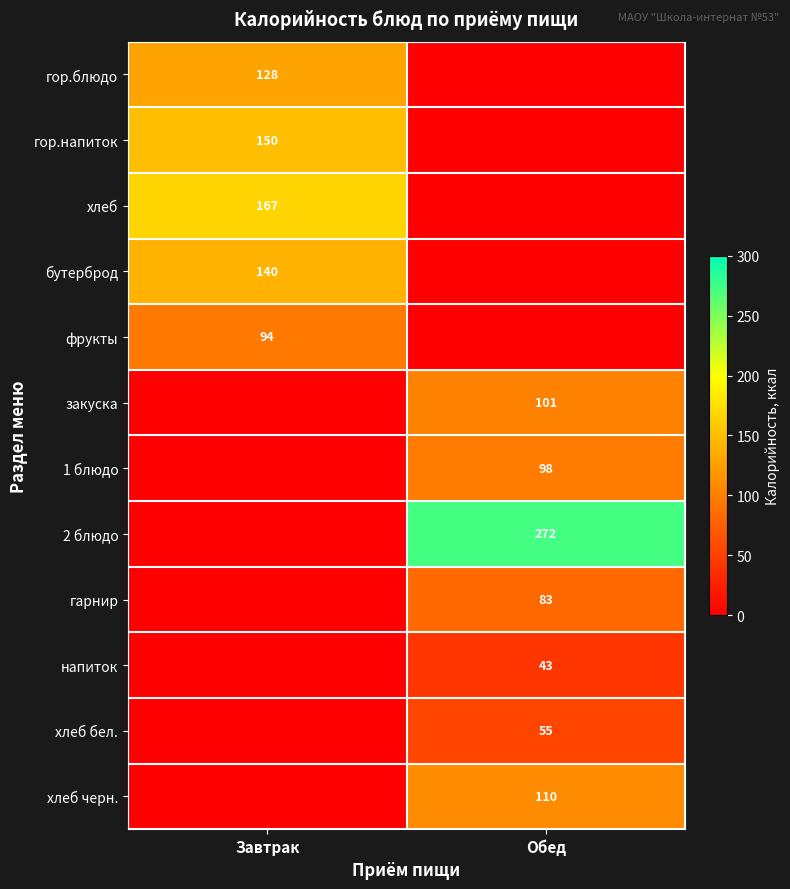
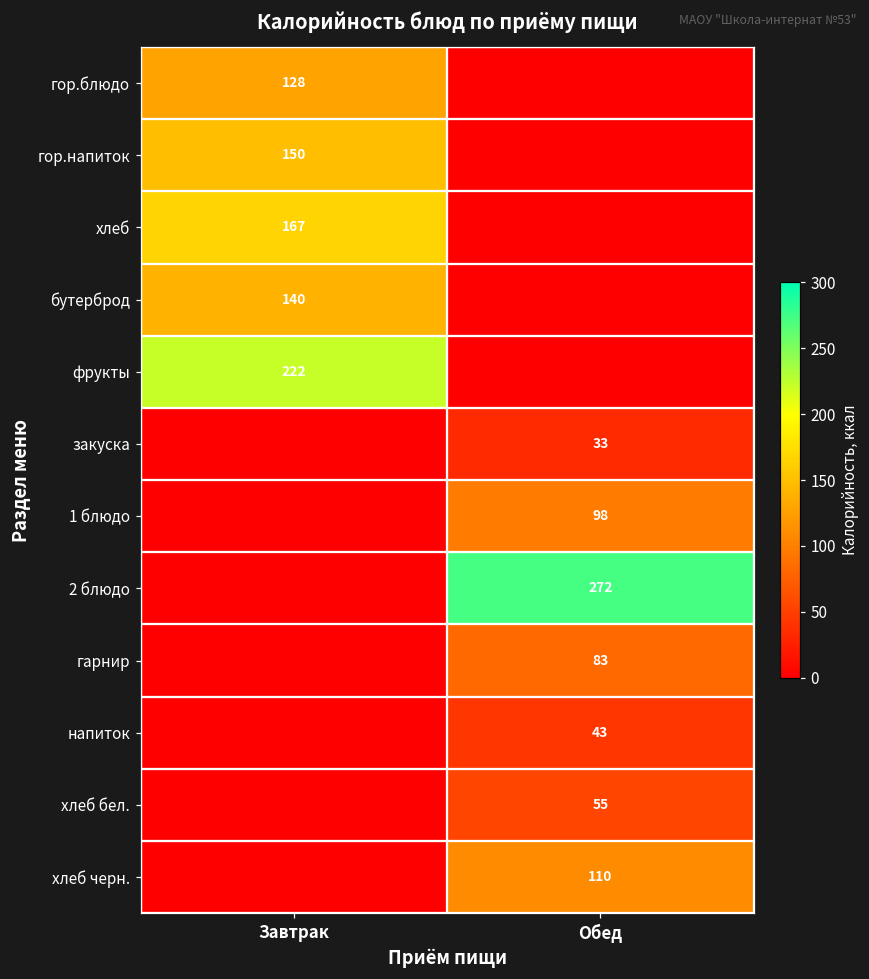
  {
    "гор.блюдо": {
      "Завтрак": 128
    },
    "гор.напиток": {
      "Завтрак": 150
    },
    "хлеб": {
      "Завтрак": 167
    },
    "бутерброд": {
      "Завтрак": 140
    },
    "фрукты": {
-     "Завтрак": 94
+     "Завтрак": 222
    },
    "закуска": {
-     "Обед": 101
+     "Обед": 33
    },
    "1 блюдо": {
      "Обед": 98
    },
    "2 блюдо": {
      "Обед": 272
    },
    "гарнир": {
      "Обед": 83
    },
    "напиток": {
      "Обед": 43
    },
    "хлеб бел.": {
      "Обед": 55
    },
    "хлеб черн.": {
      "Обед": 110
    }
  }
